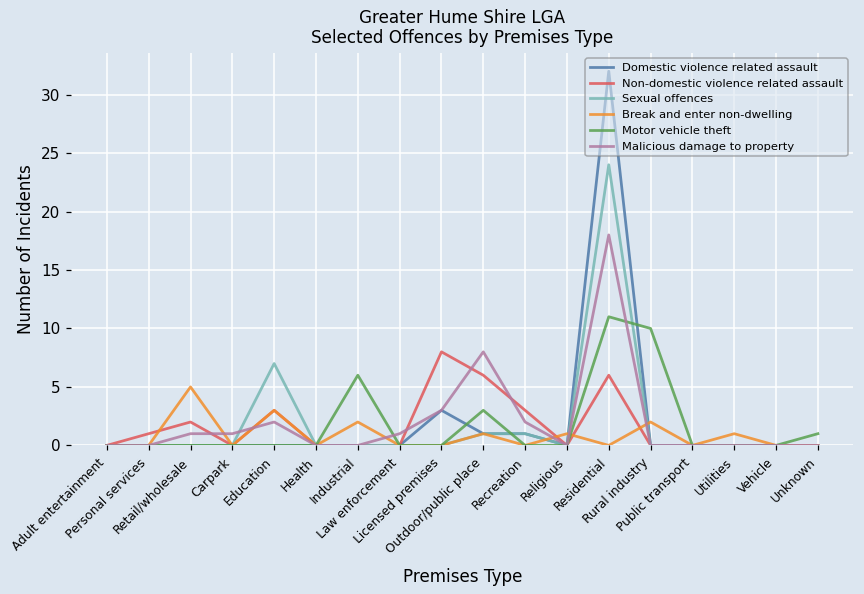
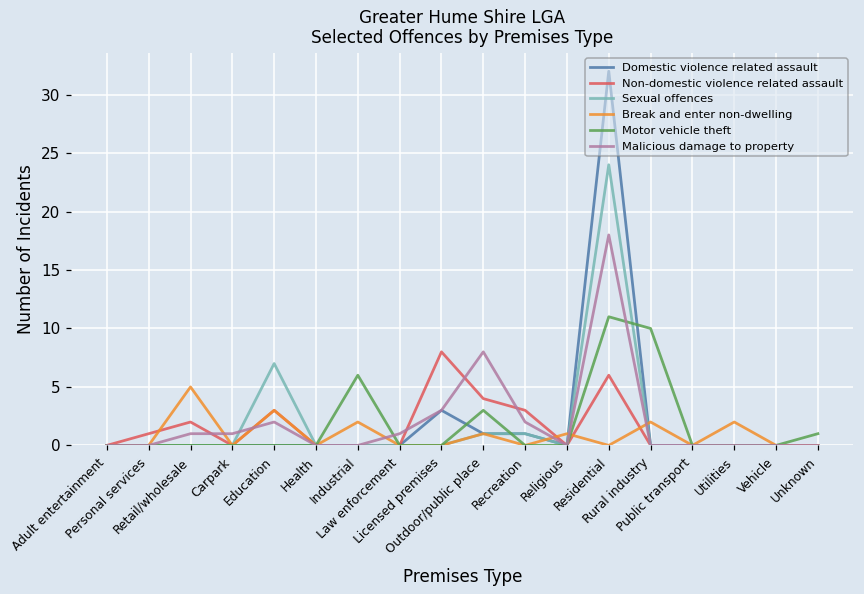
  {
    "Non-domestic violence related assault": {
      "Personal services": 1,
      "Retail/wholesale": 2,
      "Licensed premises": 8,
-     "Outdoor/public place": 6,
+     "Outdoor/public place": 4,
      "Recreation": 3,
      "Residential": 6
    },
    "Sexual offences": {
      "Education": 7,
      "Residential": 24
    },
    "Break and enter non-dwelling": {
      "Retail/wholesale": 5,
      "Industrial": 2,
      "Religious": 1,
      "Residential": 0,
      "Rural industry": 2,
-     "Utilities": 1
+     "Utilities": 2
    },
    "Motor vehicle theft": {
      "Industrial": 6,
      "Outdoor/public place": 3,
      "Residential": 11,
      "Rural industry": 10,
      "Unknown": 1
    },
    "Malicious damage to property": {
      "Retail/wholesale": 1,
      "Carpark": 1,
      "Education": 2,
      "Law enforcement": 1,
      "Outdoor/public place": 8,
      "Recreation": 2,
      "Residential": 18
    }
  }
